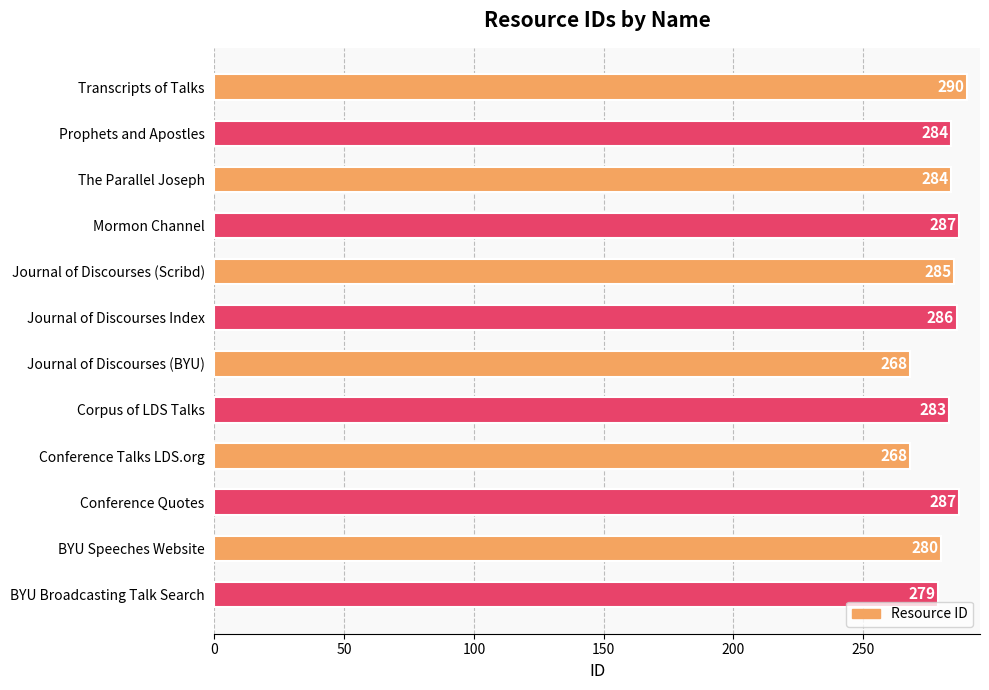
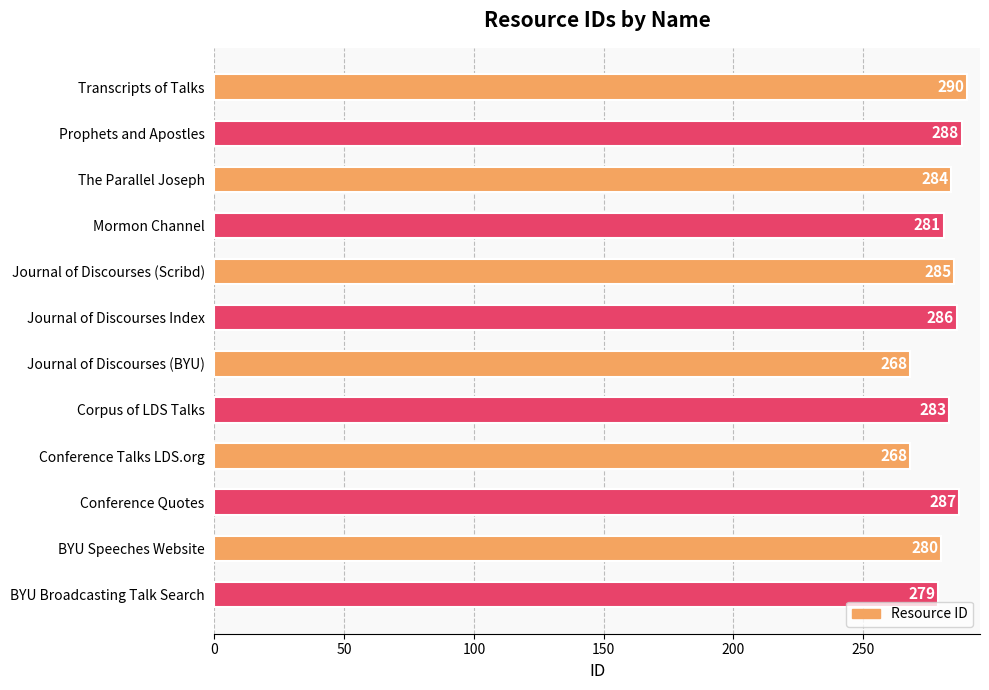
  {
    "Transcripts of Talks": 290,
-   "Prophets and Apostles": 284,
+   "Prophets and Apostles": 288,
    "The Parallel Joseph": 284,
-   "Mormon Channel": 287,
+   "Mormon Channel": 281,
    "Journal of Discourses (Scribd)": 285,
    "Journal of Discourses Index": 286,
    "Journal of Discourses (BYU)": 268,
    "Corpus of LDS Talks": 283,
    "Conference Talks LDS.org": 268,
    "Conference Quotes": 287,
    "BYU Speeches Website": 280
  }
